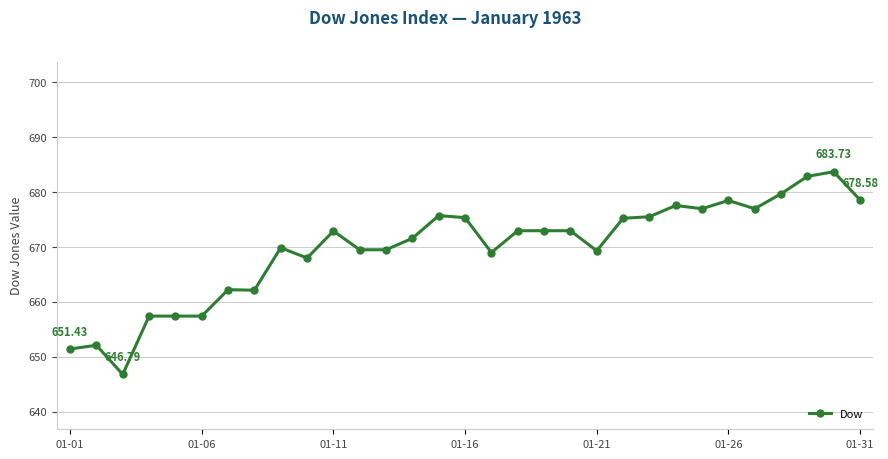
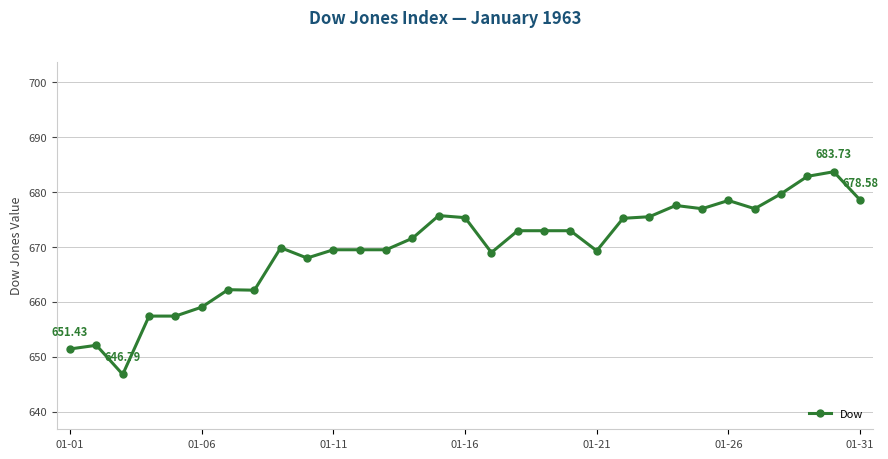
  {
-   "01-06": 657,
-   "01-11": 673,
+   "01-06": 659,
+   "01-11": 670,
    "01-16": 675,
    "01-21": 669,
    "01-26": 678
  }
